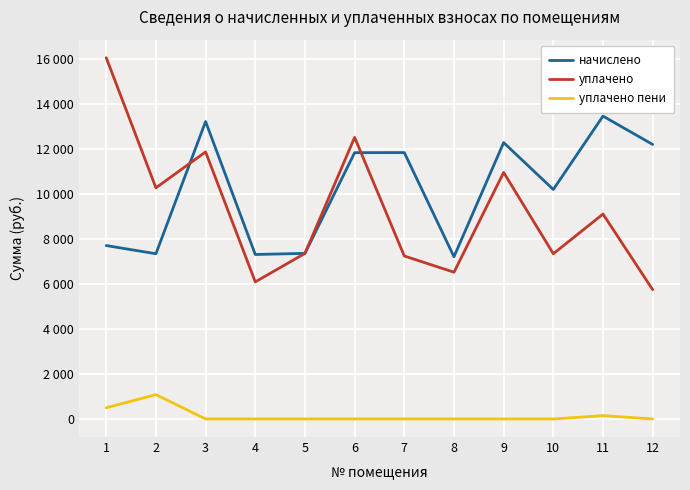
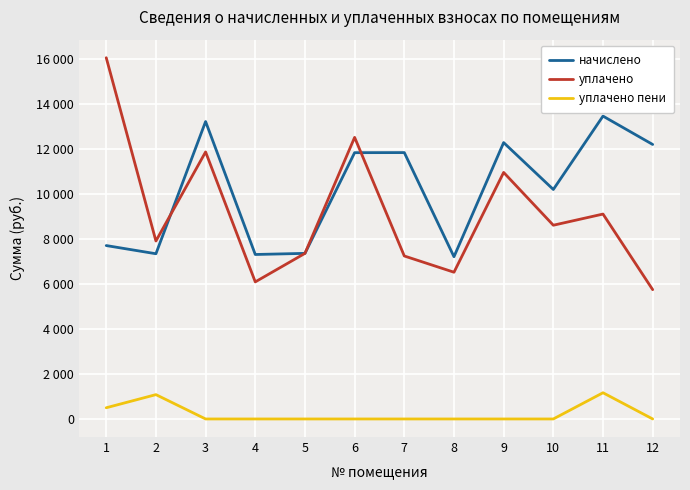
  {
    "начислено": {
      "1": 7700,
      "2": 7300,
      "3": 13200,
      "4": 7300,
      "6": 11800,
      "7": 11800,
      "8": 7200,
      "9": 12300,
      "10": 10200,
      "11": 13400,
      "12": 12200
    },
    "уплачено": {
      "1": 16000,
-     "2": 10300,
+     "2": 7900,
      "3": 11900,
      "4": 6100,
      "6": 12500,
      "7": 7200,
      "8": 6500,
      "9": 10900,
-     "10": 7300,
+     "10": 8600,
      "11": 9100,
      "12": 5700
    },
    "уплачено пени": {
      "1": 500,
      "2": 1100,
      "3": 0,
      "4": 0,
      "5": 0,
      "6": 0,
      "7": 0,
      "8": 0,
      "9": 0,
      "10": 0,
-     "11": 100,
+     "11": 1200,
      "12": 0
    }
  }
